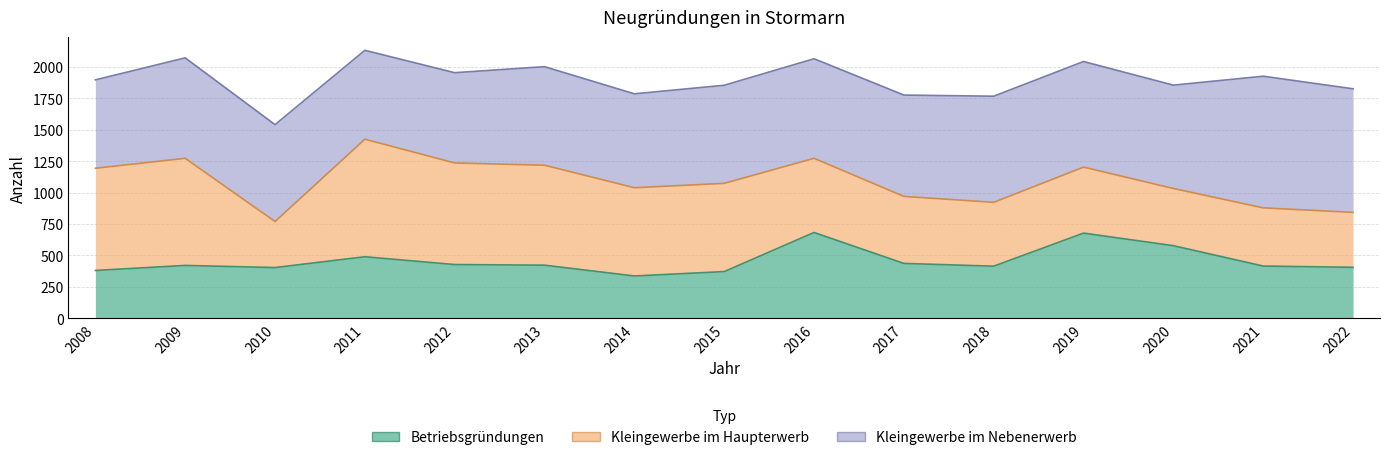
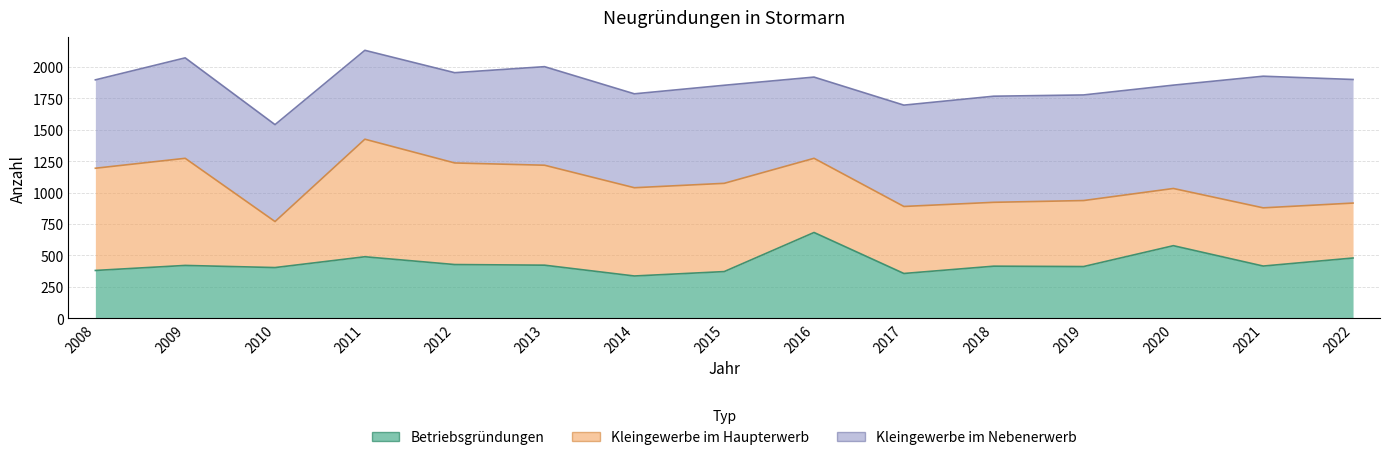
  {
    "Betriebsgründungen": {
      "2008": 380,
      "2009": 420,
      "2010": 400,
      "2011": 490,
      "2012": 430,
      "2013": 420,
      "2014": 340,
      "2015": 370,
      "2016": 680,
-     "2017": 440,
+     "2017": 360,
      "2018": 410,
-     "2019": 680,
+     "2019": 410,
      "2020": 580,
      "2021": 420,
-     "2022": 410
+     "2022": 480
    },
    "Kleingewerbe im Haupterwerb": {
      "2008": 810,
      "2009": 850,
      "2010": 370,
      "2011": 940,
      "2012": 810,
      "2013": 800,
      "2014": 700,
      "2015": 700,
      "2016": 590,
      "2017": 530,
      "2018": 510,
      "2019": 530,
      "2020": 460,
      "2021": 460,
      "2022": 440
    },
    "Kleingewerbe im Nebenerwerb": {
      "2008": 700,
      "2009": 800,
      "2010": 770,
      "2011": 710,
      "2012": 720,
      "2013": 780,
      "2014": 750,
      "2015": 780,
-     "2016": 790,
+     "2016": 650,
      "2017": 810,
      "2018": 840,
      "2019": 840,
      "2020": 820,
      "2021": 1050,
      "2022": 980
    }
  }
